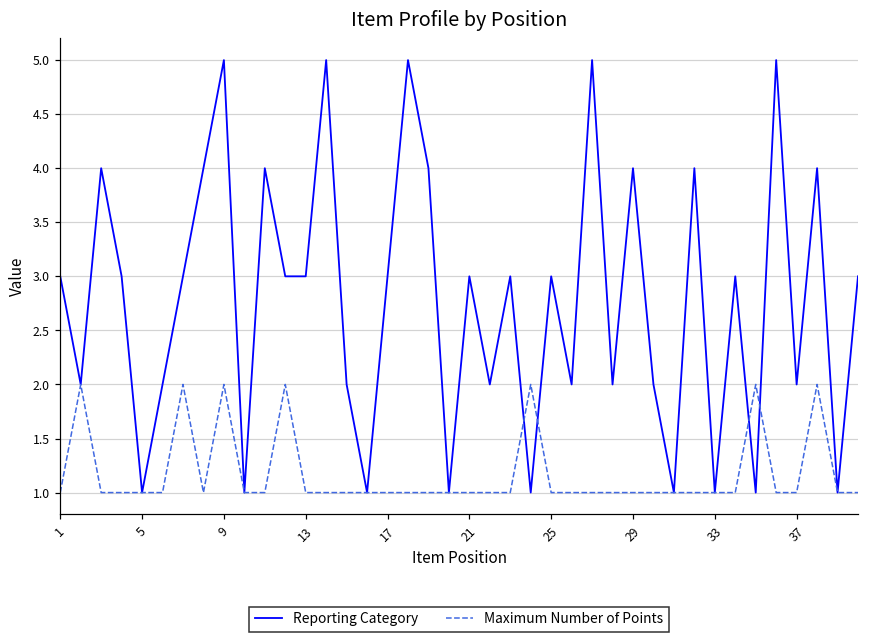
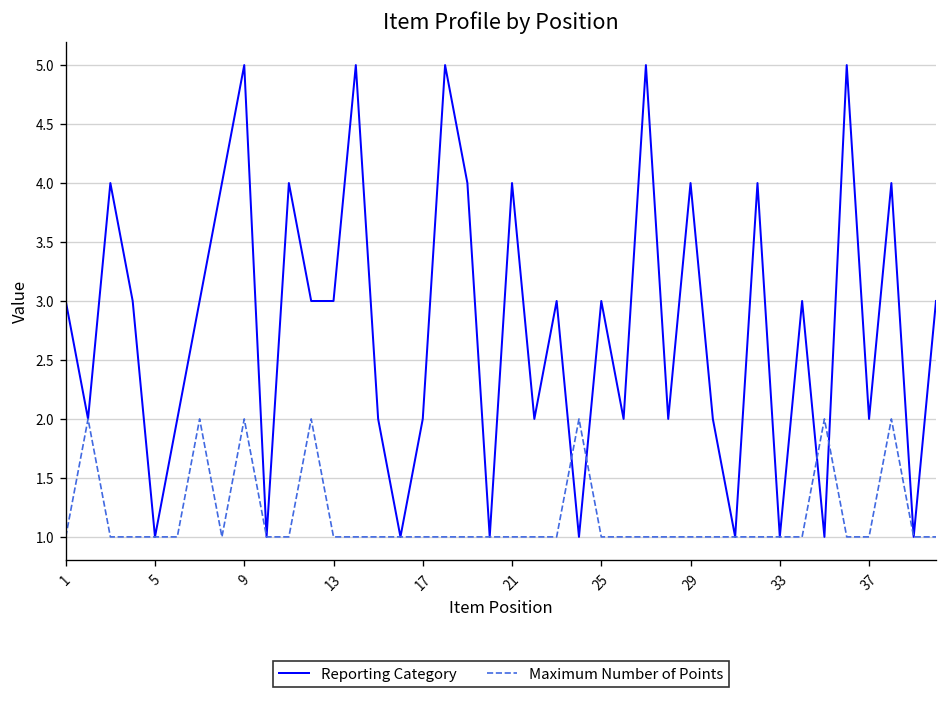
  {
    "Reporting Category": {
      "1": 3,
      "9": 5,
      "13": 3,
-     "17": 3,
-     "21": 3,
+     "17": 2,
+     "21": 4,
      "25": 3,
      "29": 4,
      "37": 2
    },
    "Maximum Number of Points": {
      "1": 1,
      "9": 2,
      "13": 1,
      "17": 1,
      "21": 1,
      "25": 1,
      "29": 1,
      "37": 1
    }
  }
